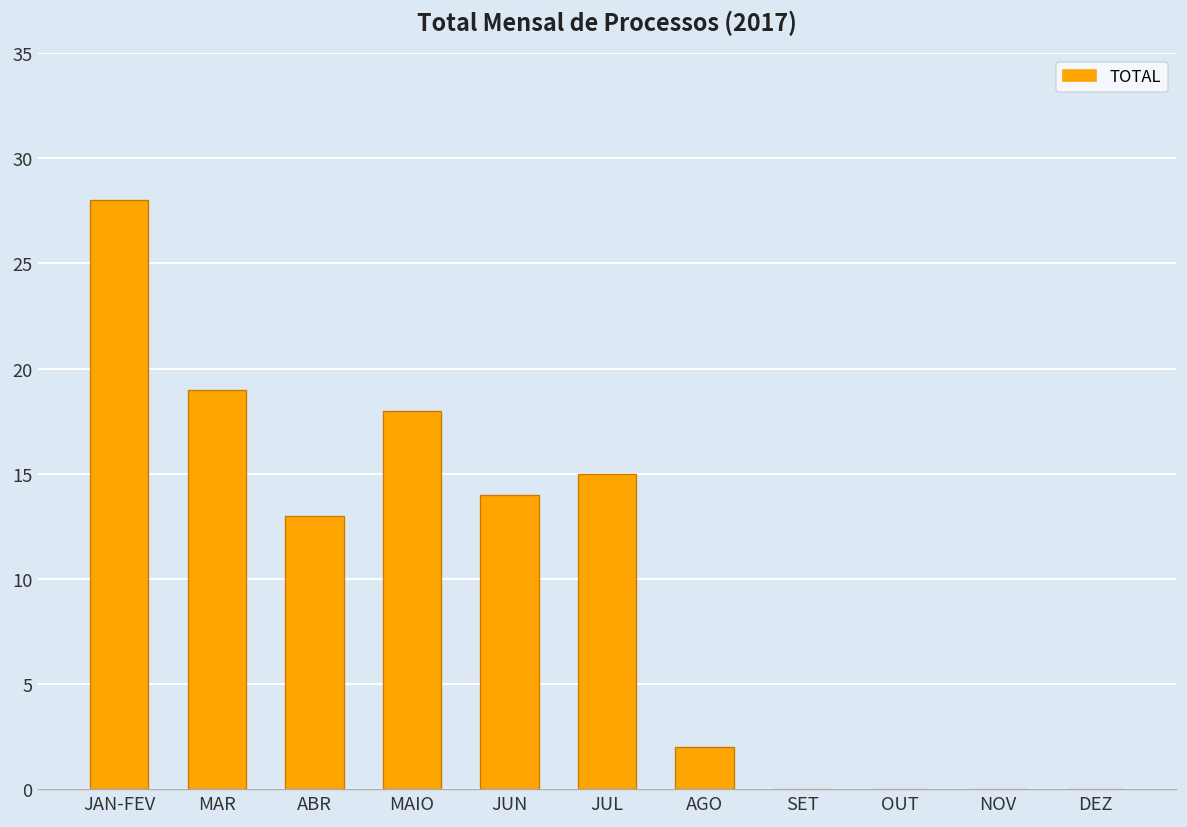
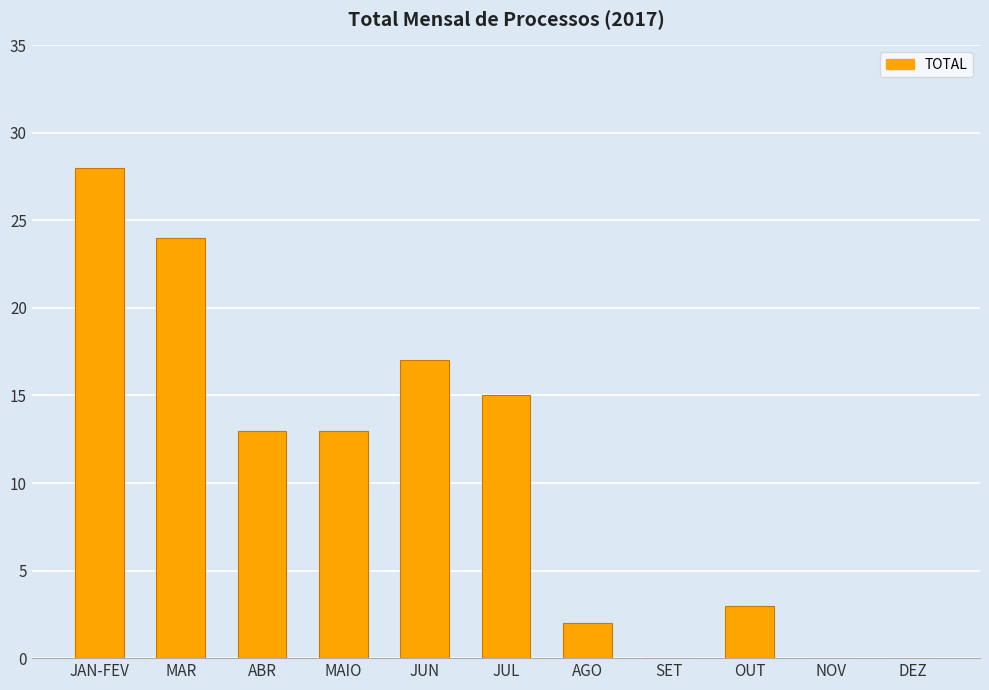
  {
    "JAN-FEV": 28,
-   "MAR": 19,
+   "MAR": 24,
    "ABR": 13,
-   "MAIO": 18,
-   "JUN": 14,
+   "MAIO": 13,
+   "JUN": 17,
    "JUL": 15,
    "AGO": 2,
    "SET": 0,
-   "OUT": 0,
+   "OUT": 3,
    "NOV": 0,
    "DEZ": 0
  }
